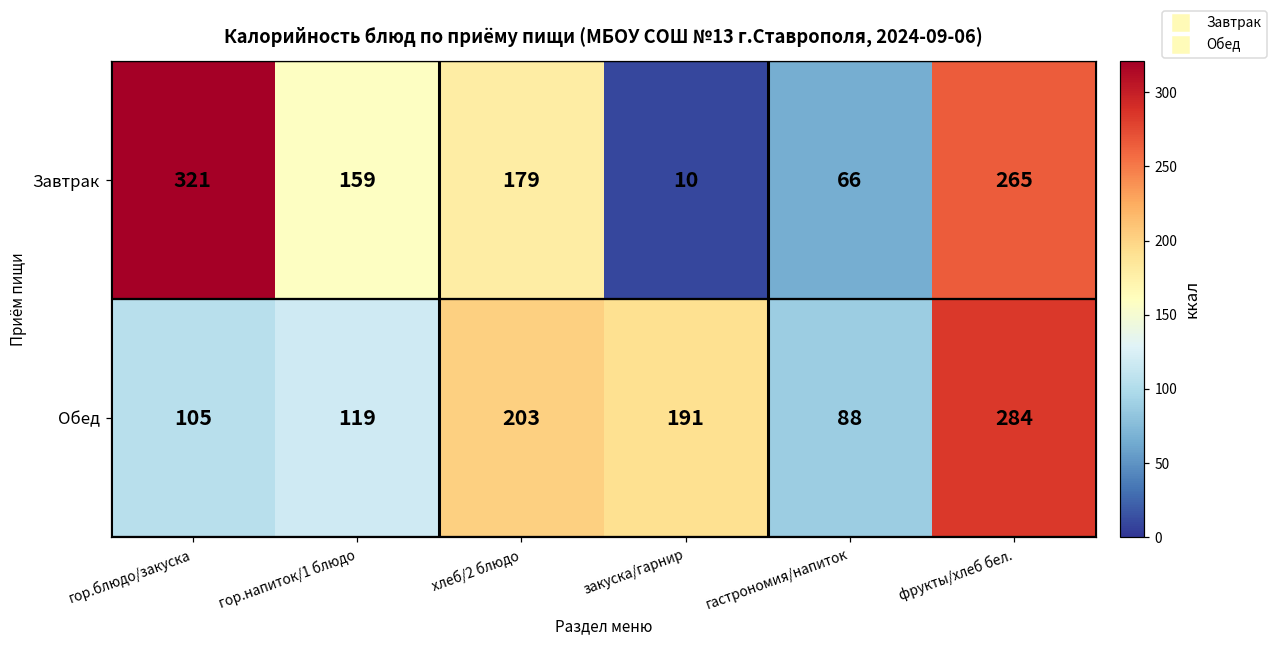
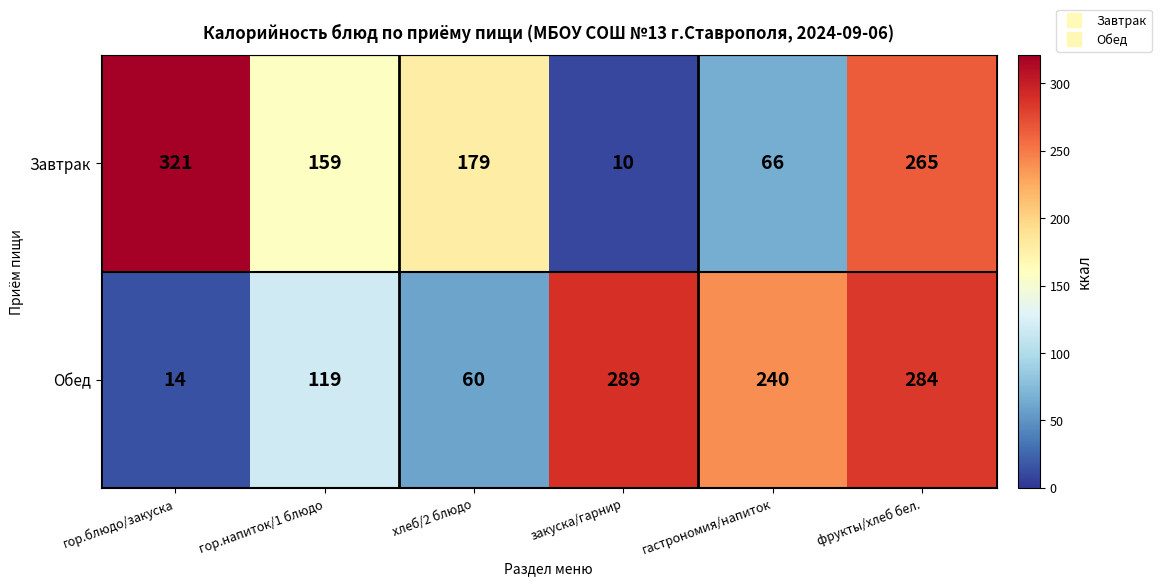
  {
    "Завтрак": {
      "гор.блюдо/закуска": 321,
      "гор.напиток/1 блюдо": 159,
      "хлеб/2 блюдо": 179,
      "закуска/гарнир": 10,
      "гастрономия/напиток": 66,
      "фрукты/хлеб бел.": 265
    },
    "Обед": {
-     "гор.блюдо/закуска": 105,
+     "гор.блюдо/закуска": 14,
      "гор.напиток/1 блюдо": 119,
-     "хлеб/2 блюдо": 203,
-     "закуска/гарнир": 191,
-     "гастрономия/напиток": 88,
+     "хлеб/2 блюдо": 60,
+     "закуска/гарнир": 289,
+     "гастрономия/напиток": 240,
      "фрукты/хлеб бел.": 284
    }
  }
